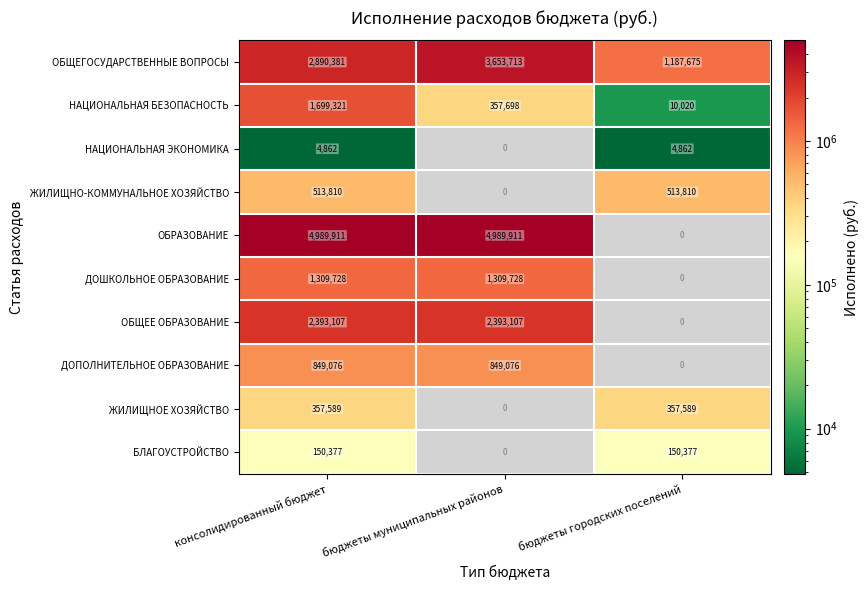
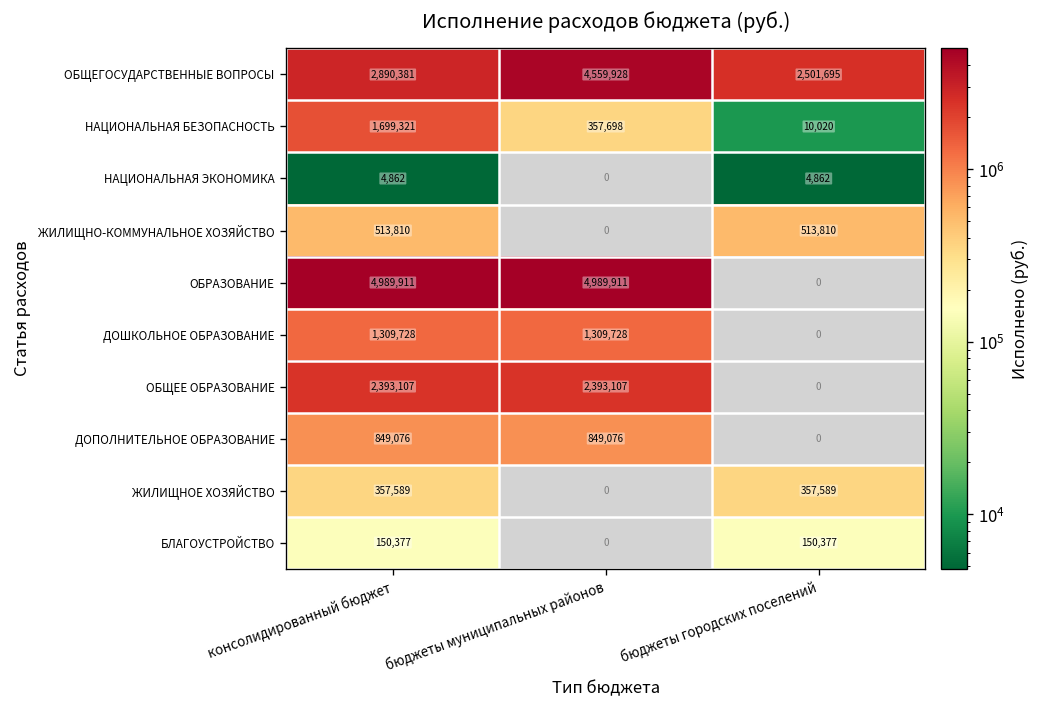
  {
    "ОБЩЕГОСУДАРСТВЕННЫЕ ВОПРОСЫ": {
-     "бюджеты муниципальных районов": "3,653,713",
-     "бюджеты городских поселений": "1,187,675"
+     "бюджеты муниципальных районов": "4,559,928",
+     "бюджеты городских поселений": "2,501,695"
    }
  }
